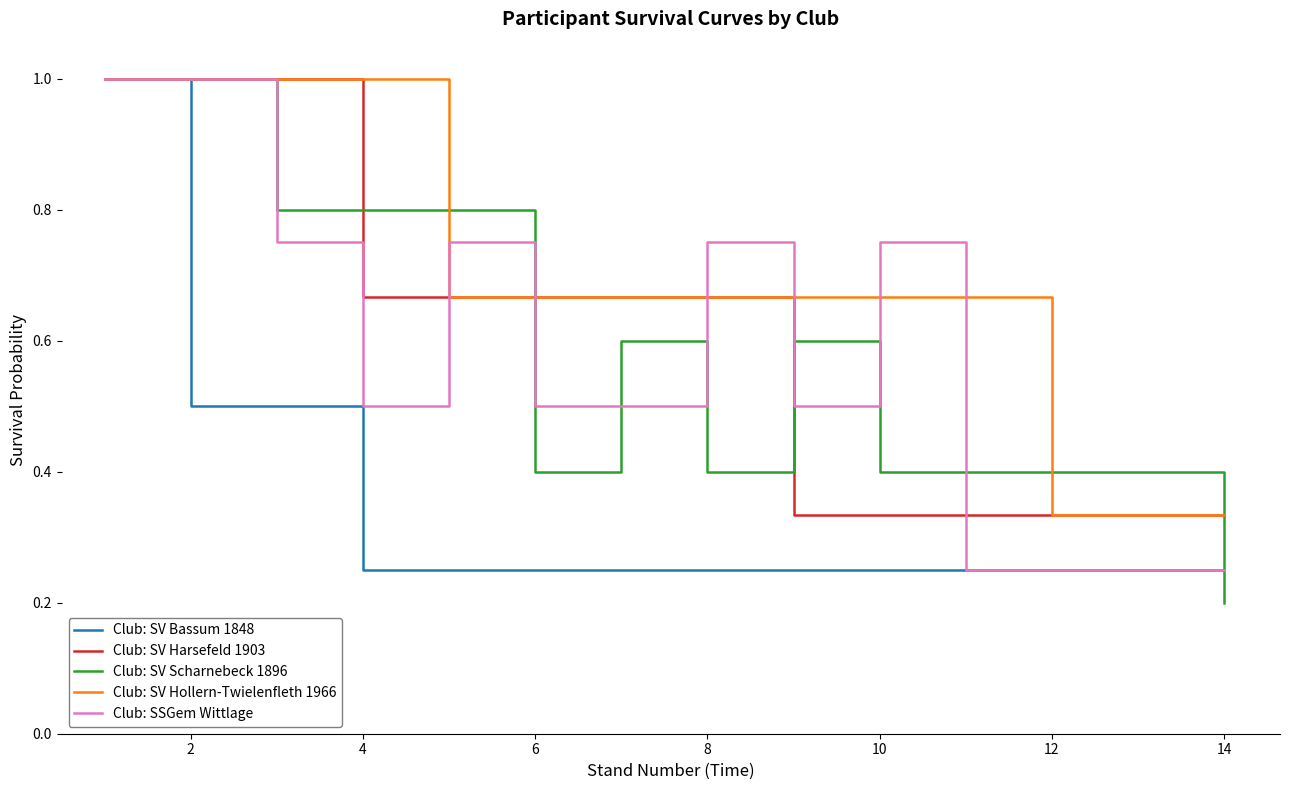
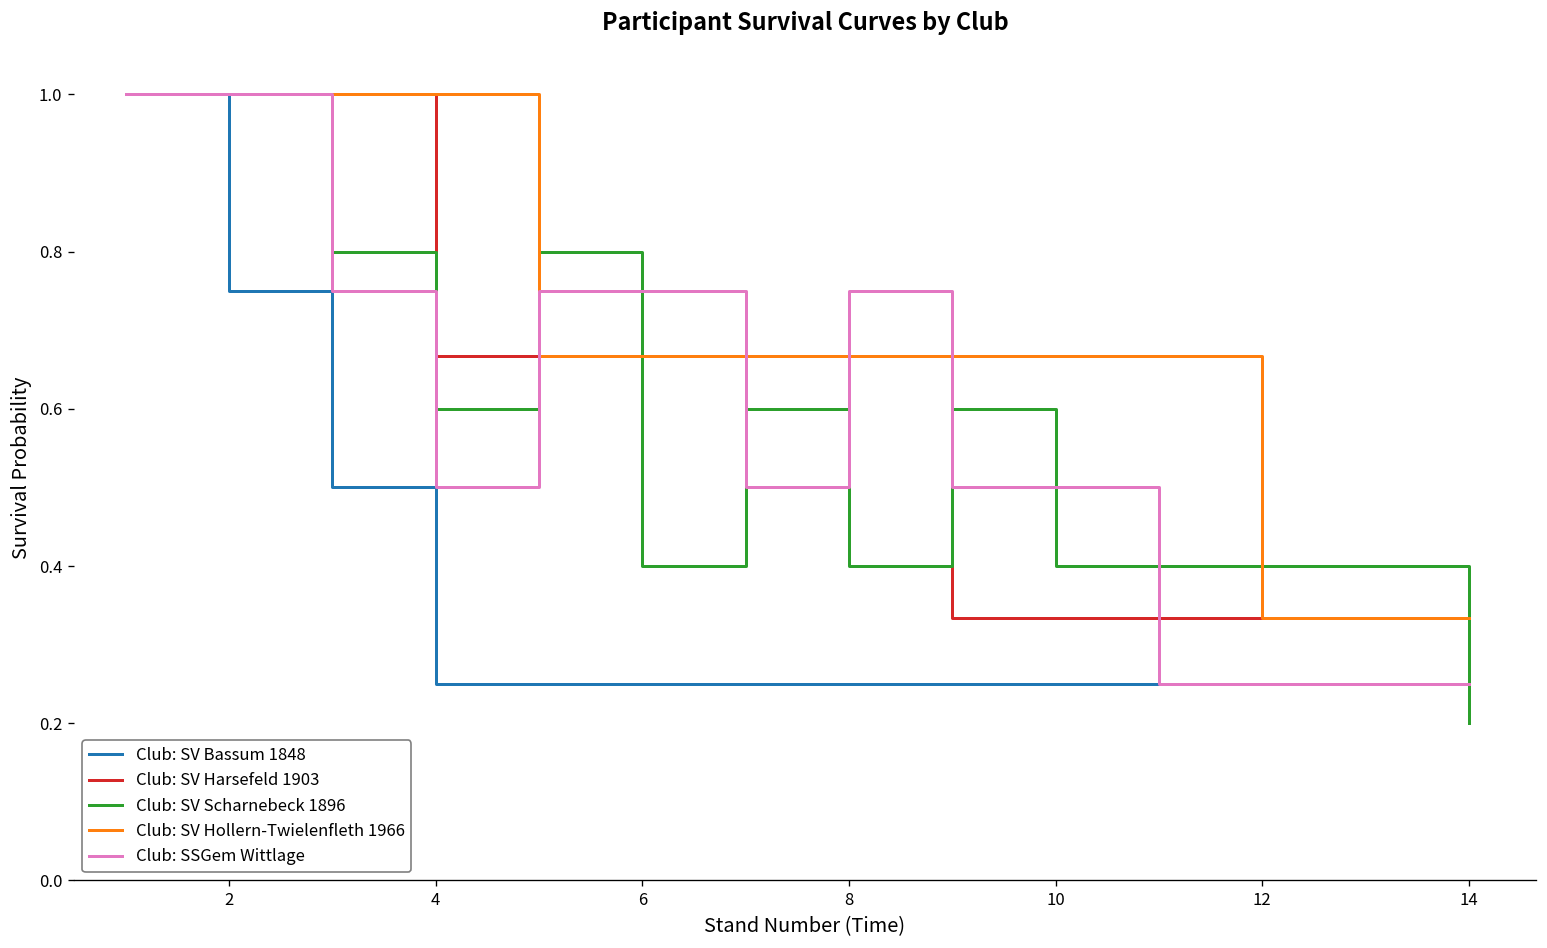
  {
    "Club: SV Bassum 1848": {
-     "2": 0.50,
+     "2": 0.75,
      "4": 0.25,
      "6": 0.25,
      "8": 0.25,
      "10": 0.25
    },
    "Club: SV Harsefeld 1903": {
      "4": 0.67,
      "10": 0.33
    },
    "Club: SV Scharnebeck 1896": {
-     "4": 0.80,
+     "4": 0.60,
      "6": 0.40,
      "8": 0.40,
      "10": 0.40,
      "12": 0.40,
      "14": 0.20
    },
    "Club: SV Hollern-Twielenfleth 1966": {
      "4": 1.00,
      "10": 0.67
    },
    "Club: SSGem Wittlage": {
      "4": 0.50,
-     "6": 0.50,
+     "6": 0.75,
      "8": 0.75,
-     "10": 0.75
+     "10": 0.50
    }
  }
